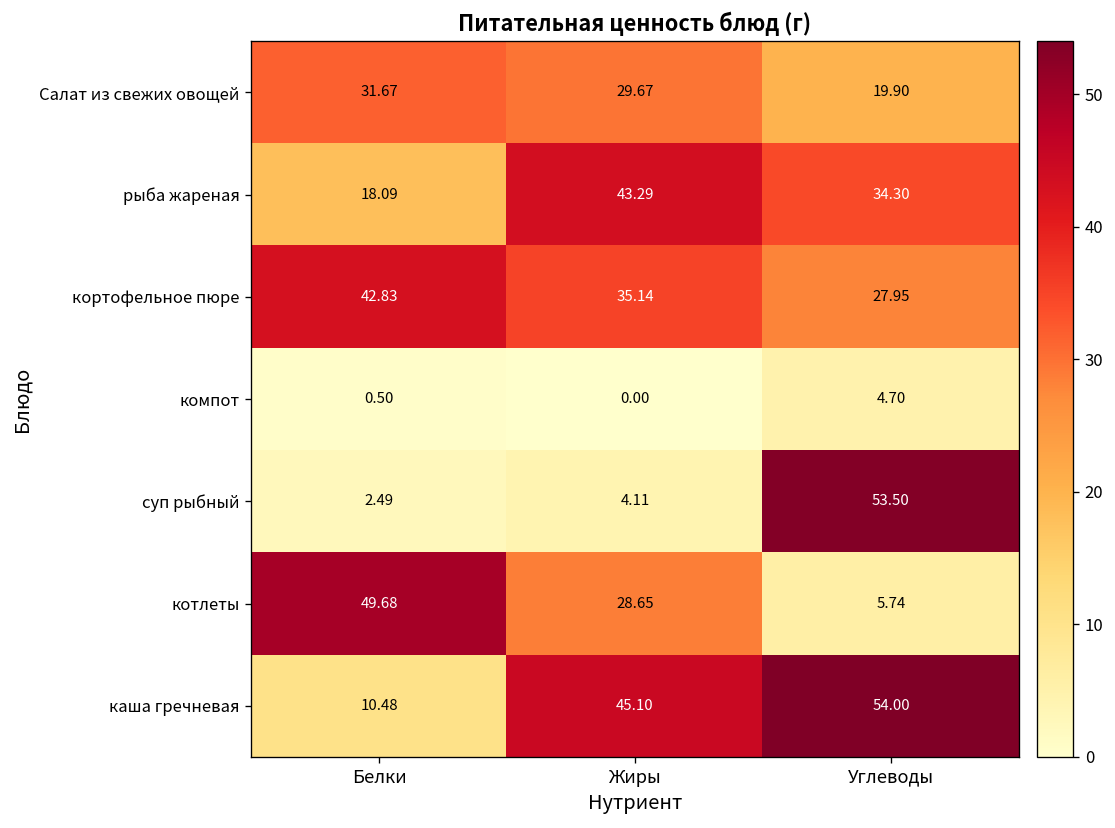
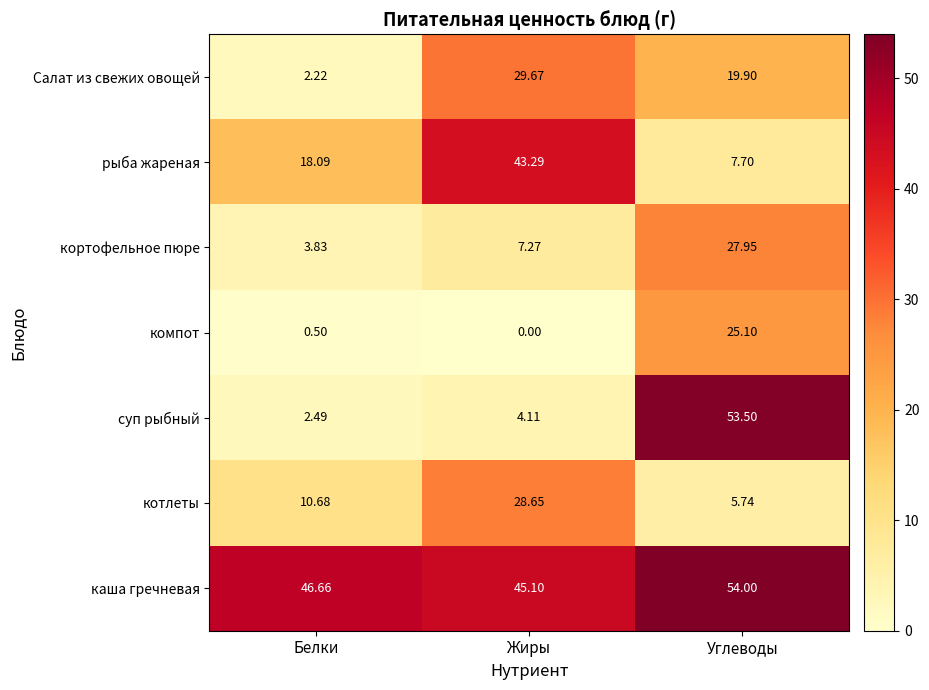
  {
    "Салат из свежих овощей": {
-     "Белки": 31.67,
+     "Белки": 2.22,
      "Жиры": 29.67,
      "Углеводы": 19.90
    },
    "рыба жареная": {
      "Белки": 18.09,
      "Жиры": 43.29,
-     "Углеводы": 34.30
+     "Углеводы": 7.70
    },
    "кортофельное пюре": {
-     "Белки": 42.83,
-     "Жиры": 35.14,
+     "Белки": 3.83,
+     "Жиры": 7.27,
      "Углеводы": 27.95
    },
    "компот": {
      "Белки": 0.50,
      "Жиры": 0.00,
-     "Углеводы": 4.70
+     "Углеводы": 25.10
    },
    "суп рыбный": {
      "Белки": 2.49,
      "Жиры": 4.11,
      "Углеводы": 53.50
    },
    "котлеты": {
-     "Белки": 49.68,
+     "Белки": 10.68,
      "Жиры": 28.65,
      "Углеводы": 5.74
    },
    "каша гречневая": {
-     "Белки": 10.48,
+     "Белки": 46.66,
      "Жиры": 45.10,
      "Углеводы": 54.00
    }
  }
